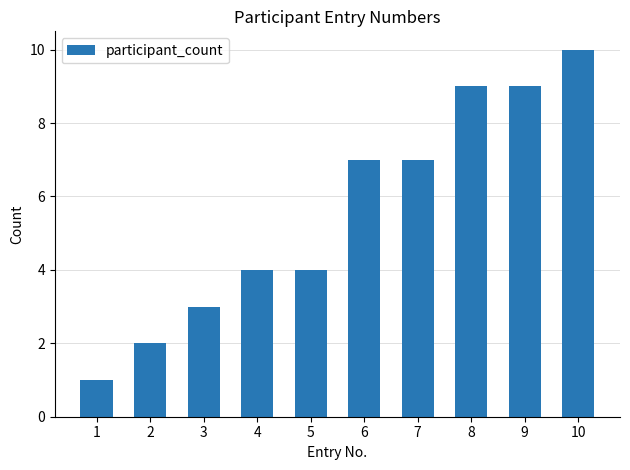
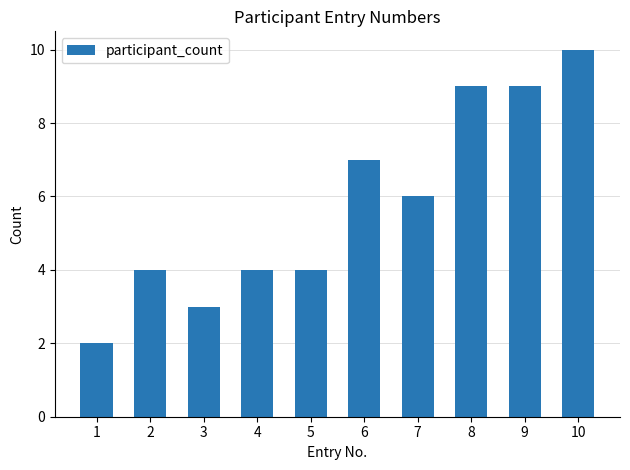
  {
-   "1": 1,
-   "2": 2,
+   "1": 2,
+   "2": 4,
    "3": 3,
    "4": 4,
    "5": 4,
    "6": 7,
-   "7": 7,
+   "7": 6,
    "8": 9,
    "9": 9,
    "10": 10
  }
